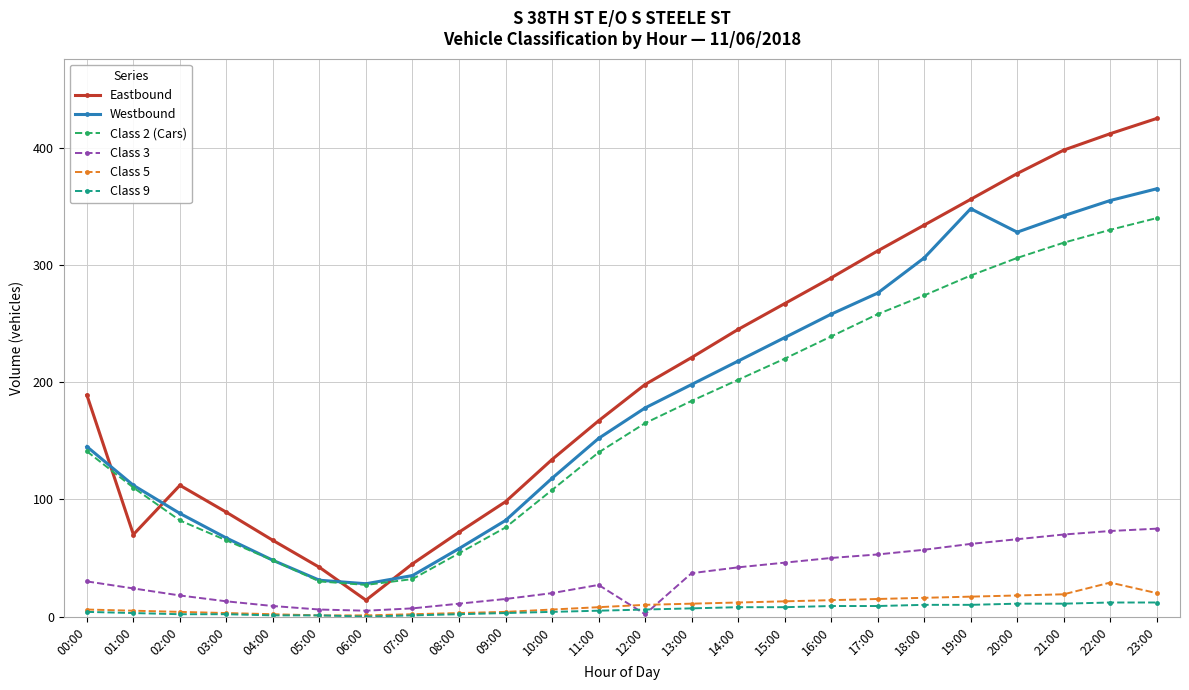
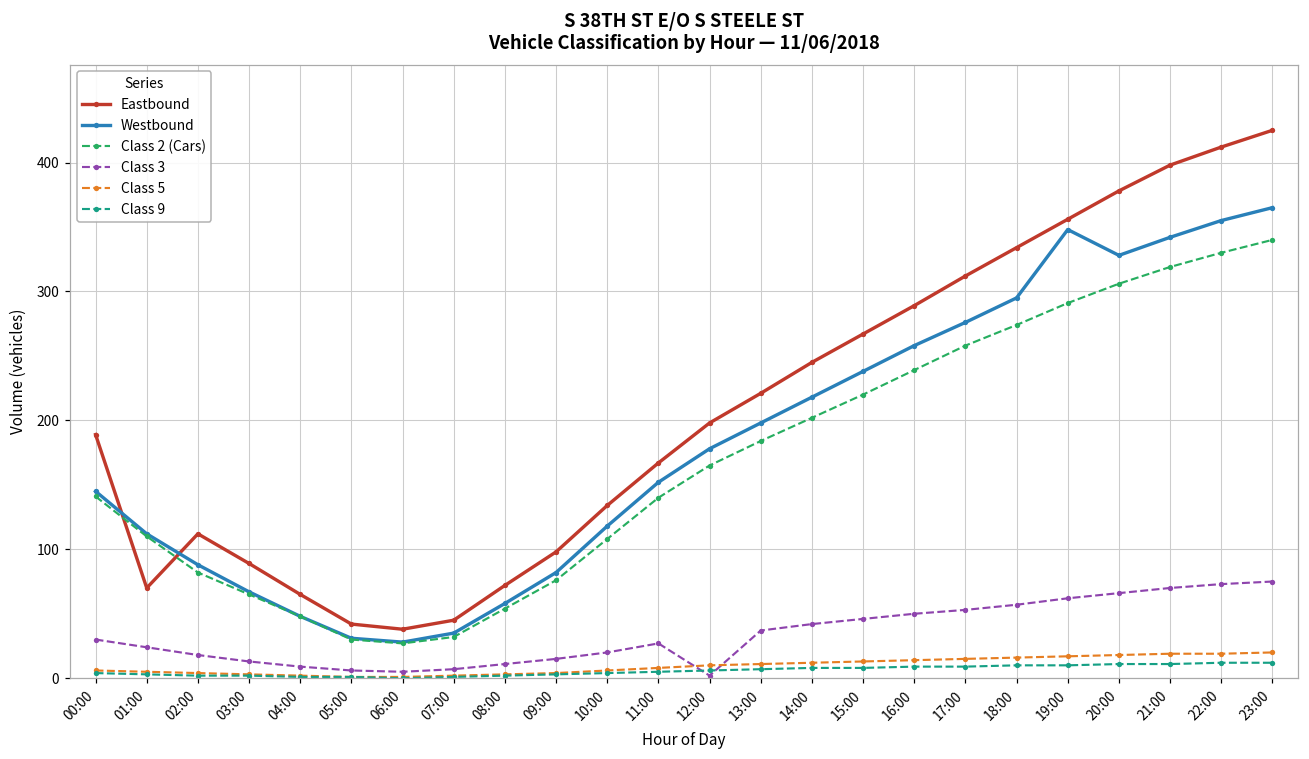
  {
    "Eastbound": {
      "00:00": 189,
      "01:00": 70,
      "02:00": 112,
      "03:00": 89,
      "04:00": 65,
      "05:00": 42,
-     "06:00": 14,
+     "06:00": 38,
      "07:00": 45,
      "08:00": 72,
      "09:00": 98,
      "10:00": 134,
      "11:00": 167,
      "12:00": 198,
      "13:00": 221,
      "14:00": 245,
      "15:00": 267,
      "16:00": 289,
      "17:00": 312,
      "18:00": 334,
      "19:00": 356,
      "20:00": 378,
      "21:00": 398,
      "22:00": 412,
      "23:00": 425
    },
    "Westbound": {
      "00:00": 145,
      "02:00": 88,
      "07:00": 35,
      "08:00": 58,
      "09:00": 82,
      "10:00": 118,
      "11:00": 152,
      "12:00": 178,
      "13:00": 198,
      "14:00": 218,
      "15:00": 238,
      "16:00": 258,
      "17:00": 276,
-     "18:00": 306,
+     "18:00": 295,
      "19:00": 348,
      "20:00": 328,
      "21:00": 342,
      "22:00": 355,
      "23:00": 365
    },
    "Class 3": {
      "00:00": 30,
      "01:00": 24,
      "02:00": 18,
      "03:00": 13,
      "04:00": 9,
      "05:00": 6,
      "06:00": 5,
      "07:00": 7,
      "08:00": 11,
      "09:00": 15,
      "10:00": 20,
      "11:00": 27,
      "12:00": 2,
      "13:00": 37,
      "14:00": 42,
      "15:00": 46,
      "16:00": 50,
      "17:00": 53,
      "18:00": 57,
      "19:00": 62,
      "20:00": 66,
      "21:00": 70,
      "22:00": 73,
      "23:00": 75
    },
    "Class 5": {
      "11:00": 8,
      "12:00": 10,
      "13:00": 11,
      "14:00": 12,
      "15:00": 13,
      "16:00": 14,
      "17:00": 15,
      "18:00": 16,
      "19:00": 17,
      "20:00": 18,
      "21:00": 19,
-     "22:00": 29,
+     "22:00": 19,
      "23:00": 20
    }
  }
